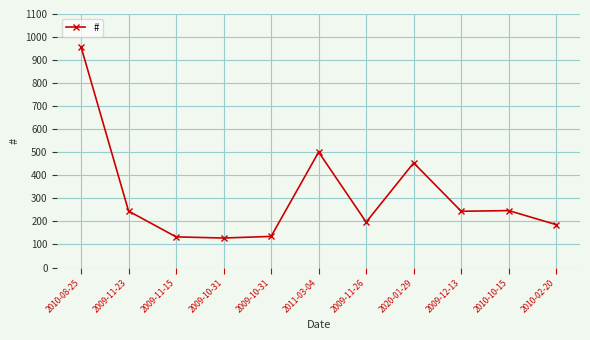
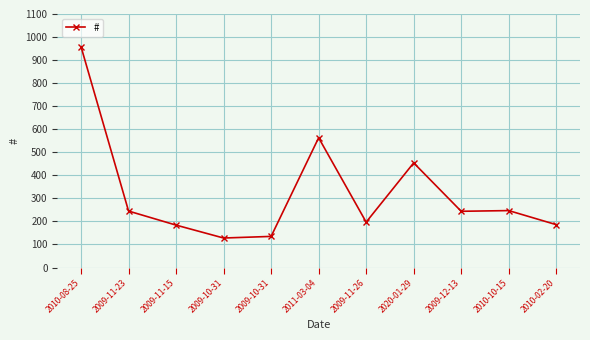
  {
    "2010-08-25": 960,
    "2009-11-23": 250,
-   "2009-11-15": 130,
-   "2011-03-04": 500,
+   "2009-11-15": 180,
+   "2011-03-04": 560,
    "2009-11-26": 200,
    "2020-01-29": 450,
    "2009-12-13": 240,
    "2010-10-15": 250,
    "2010-02-20": 190
  }
